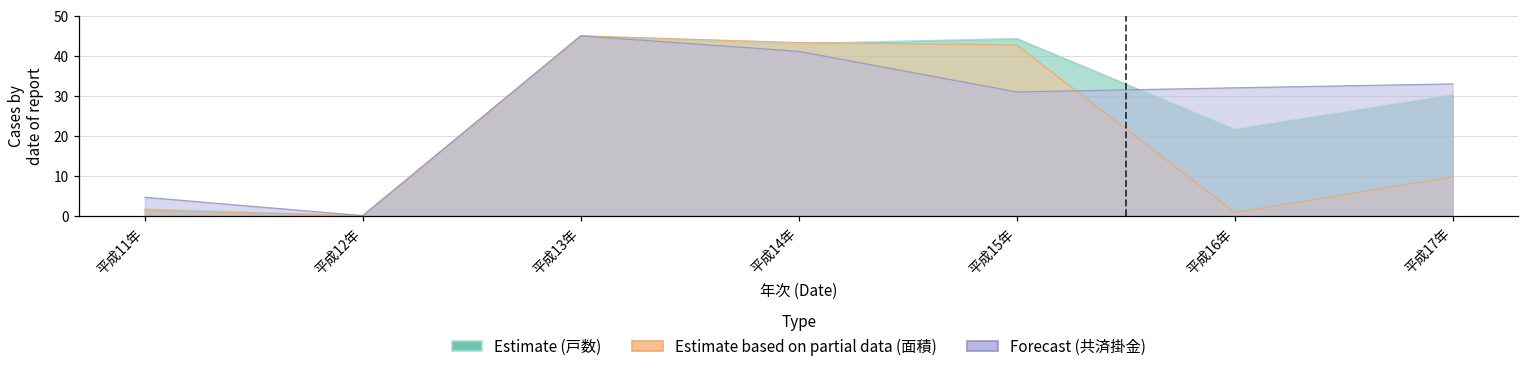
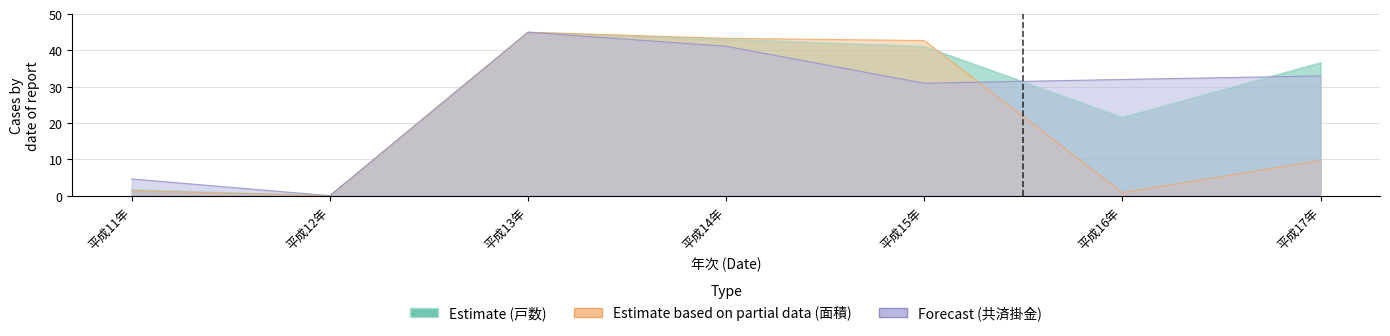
  {
    "Estimate (戸数)": {
-     "平成15年": 44,
+     "平成15年": 41,
      "平成16年": 22,
-     "平成17年": 30
+     "平成17年": 37
    },
    "Estimate based on partial data (面積)": {
      "平成15年": 43,
      "平成16年": 1,
      "平成17年": 10
    },
    "Forecast (共済掛金)": {
      "平成11年": 5,
      "平成14年": 41,
      "平成15年": 31,
      "平成16年": 32,
      "平成17年": 33
    }
  }
